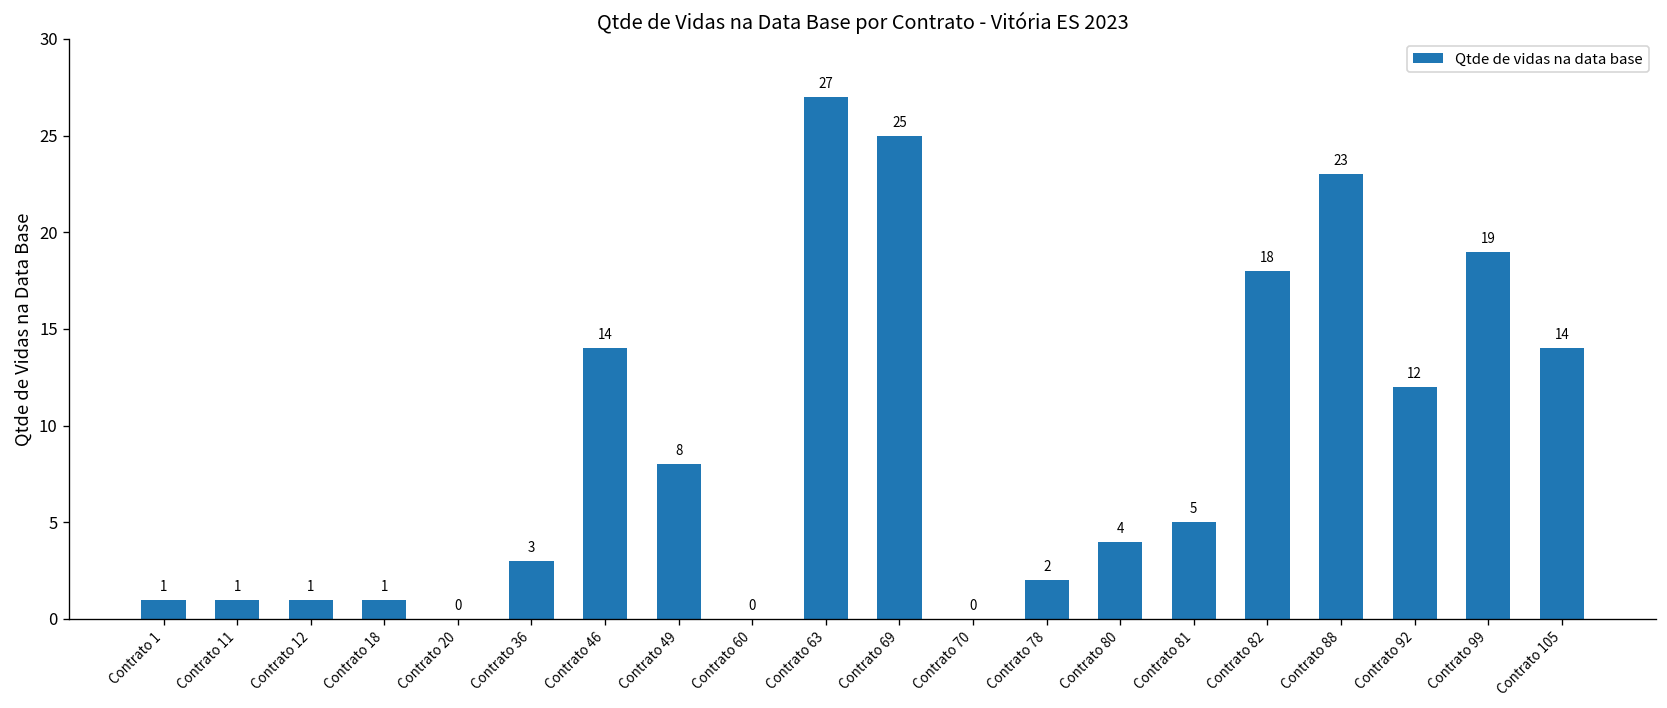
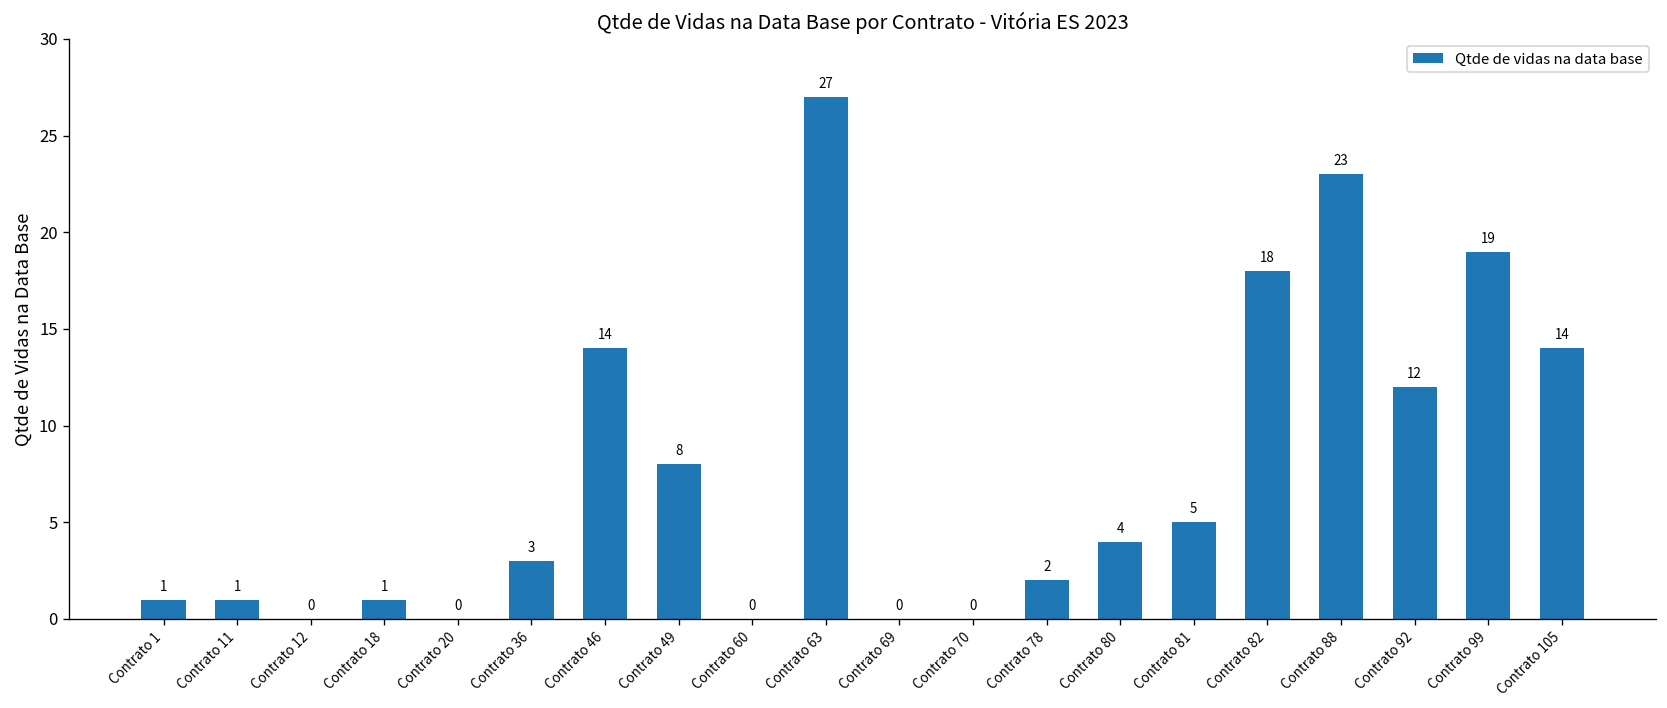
  {
    "Contrato 1": 1,
    "Contrato 11": 1,
-   "Contrato 12": 1,
+   "Contrato 12": 0,
    "Contrato 18": 1,
    "Contrato 20": 0,
    "Contrato 36": 3,
    "Contrato 46": 14,
    "Contrato 49": 8,
    "Contrato 60": 0,
    "Contrato 63": 27,
-   "Contrato 69": 25,
+   "Contrato 69": 0,
    "Contrato 70": 0,
    "Contrato 78": 2,
    "Contrato 80": 4,
    "Contrato 81": 5,
    "Contrato 82": 18,
    "Contrato 88": 23,
    "Contrato 92": 12,
    "Contrato 99": 19,
    "Contrato 105": 14
  }
